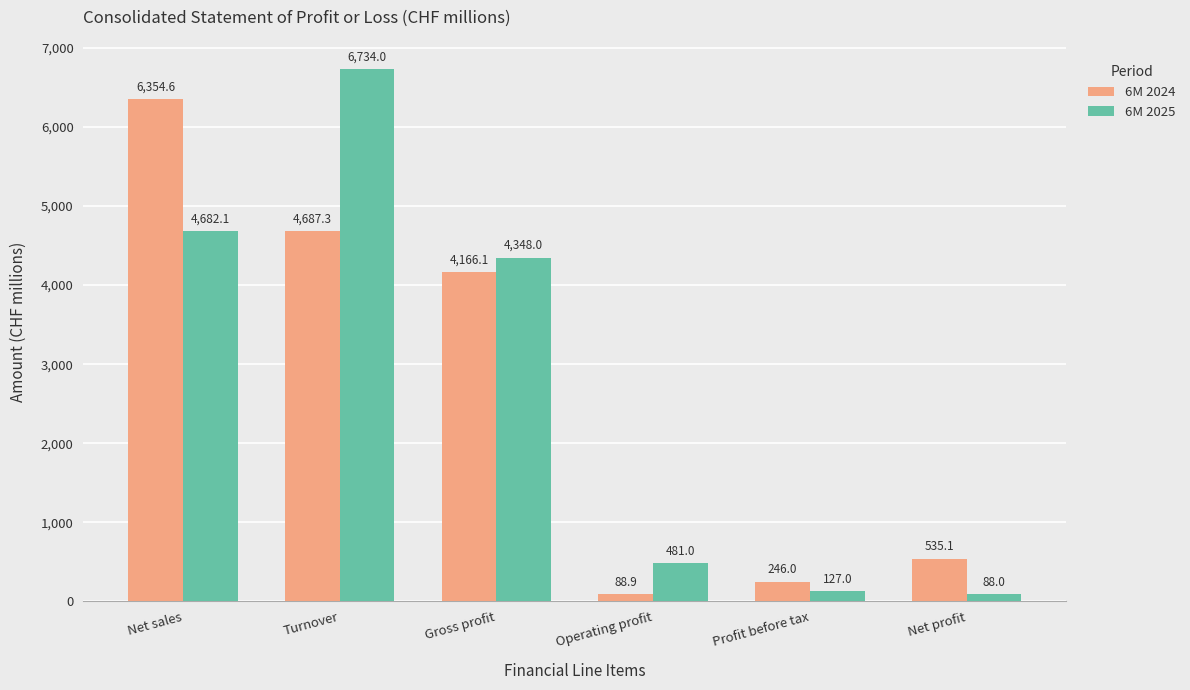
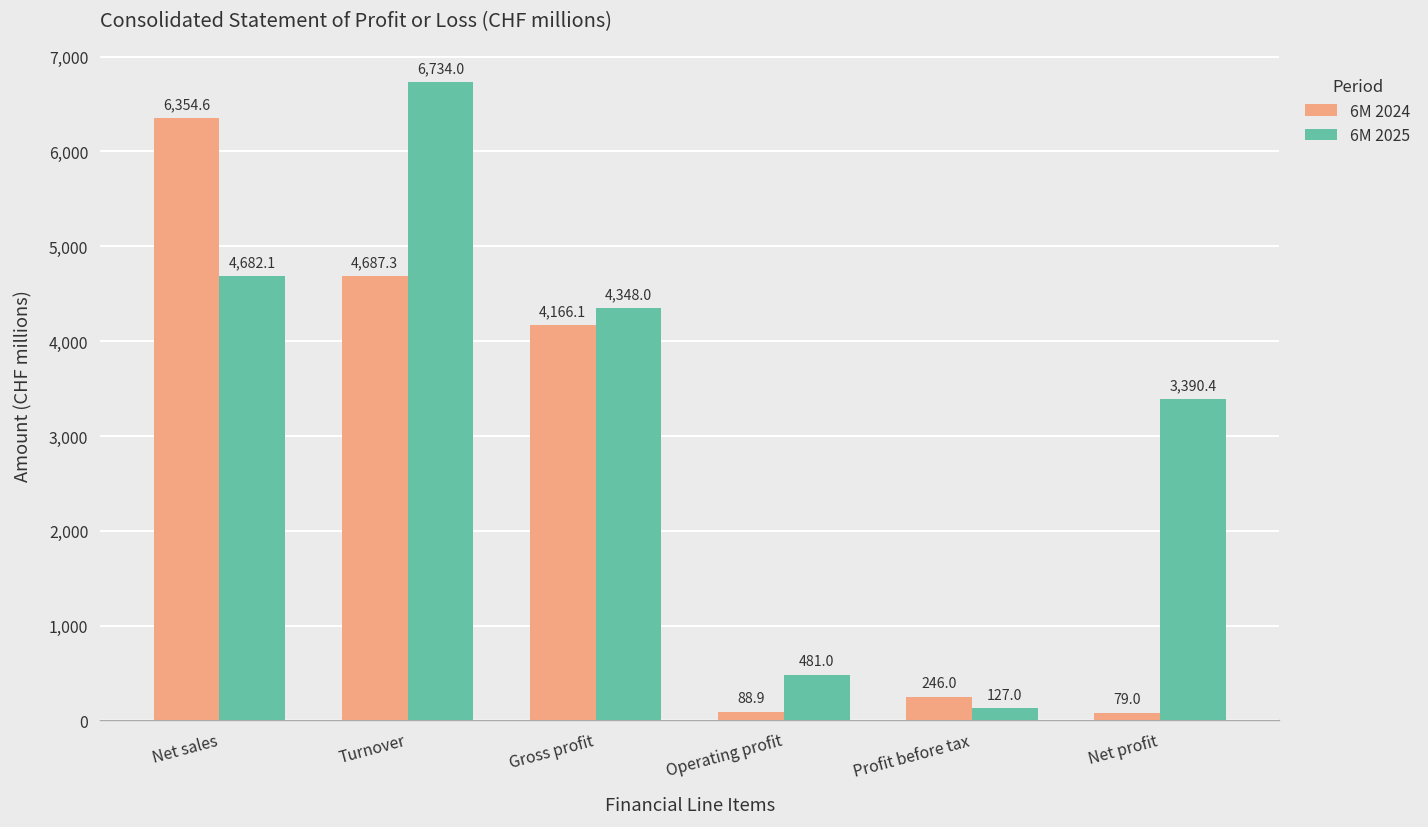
  {
    "6M 2024": {
      "Net sales": "6,354.6",
      "Turnover": "4,687.3",
      "Gross profit": "4,166.1",
      "Operating profit": "88.9",
      "Profit before tax": "246.0",
-     "Net profit": "535.1"
+     "Net profit": "79.0"
    },
    "6M 2025": {
      "Net sales": "4,682.1",
      "Turnover": "6,734.0",
      "Gross profit": "4,348.0",
      "Operating profit": "481.0",
      "Profit before tax": "127.0",
-     "Net profit": "88.0"
+     "Net profit": "3,390.4"
    }
  }
